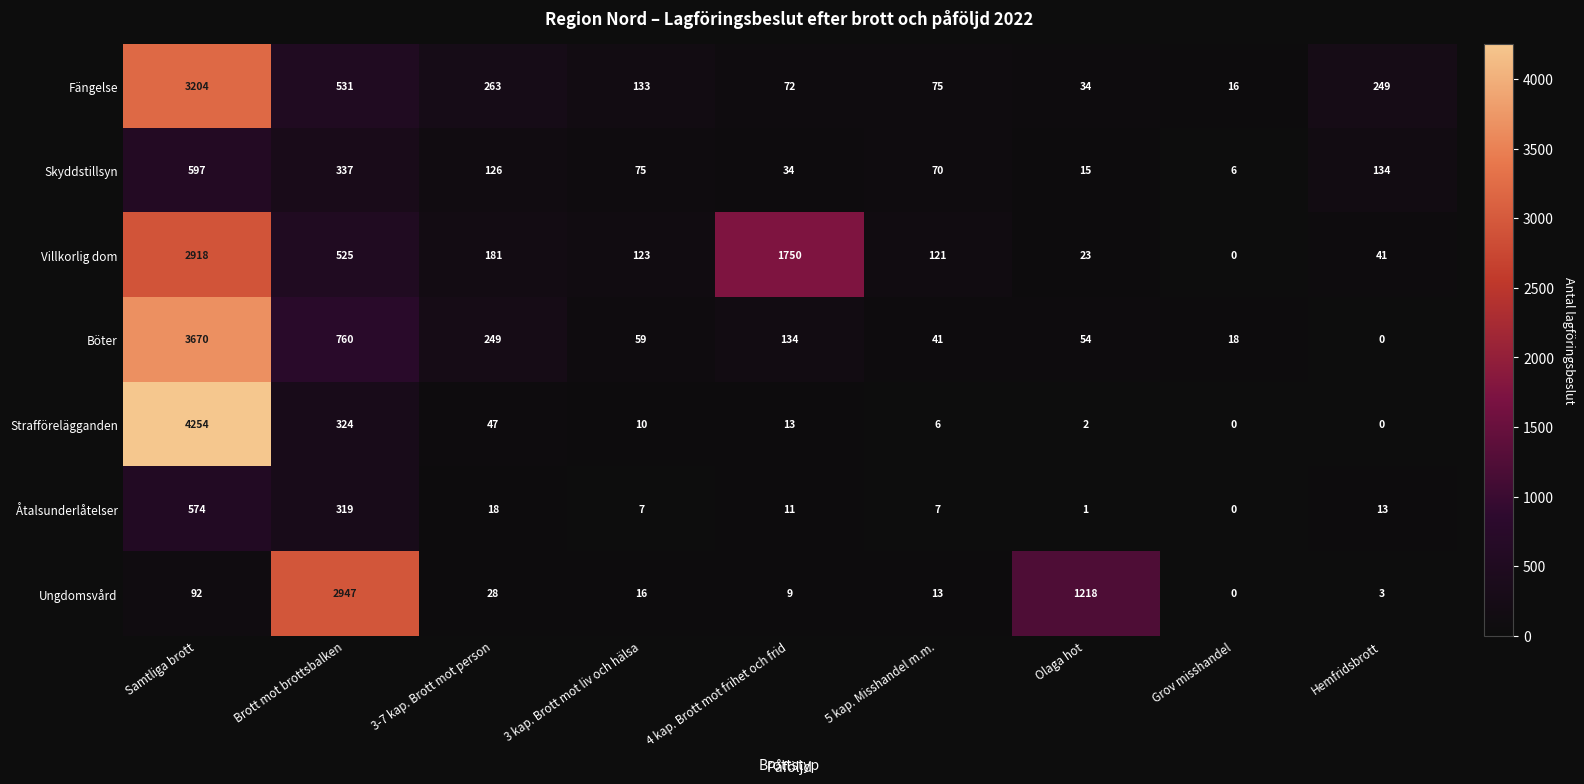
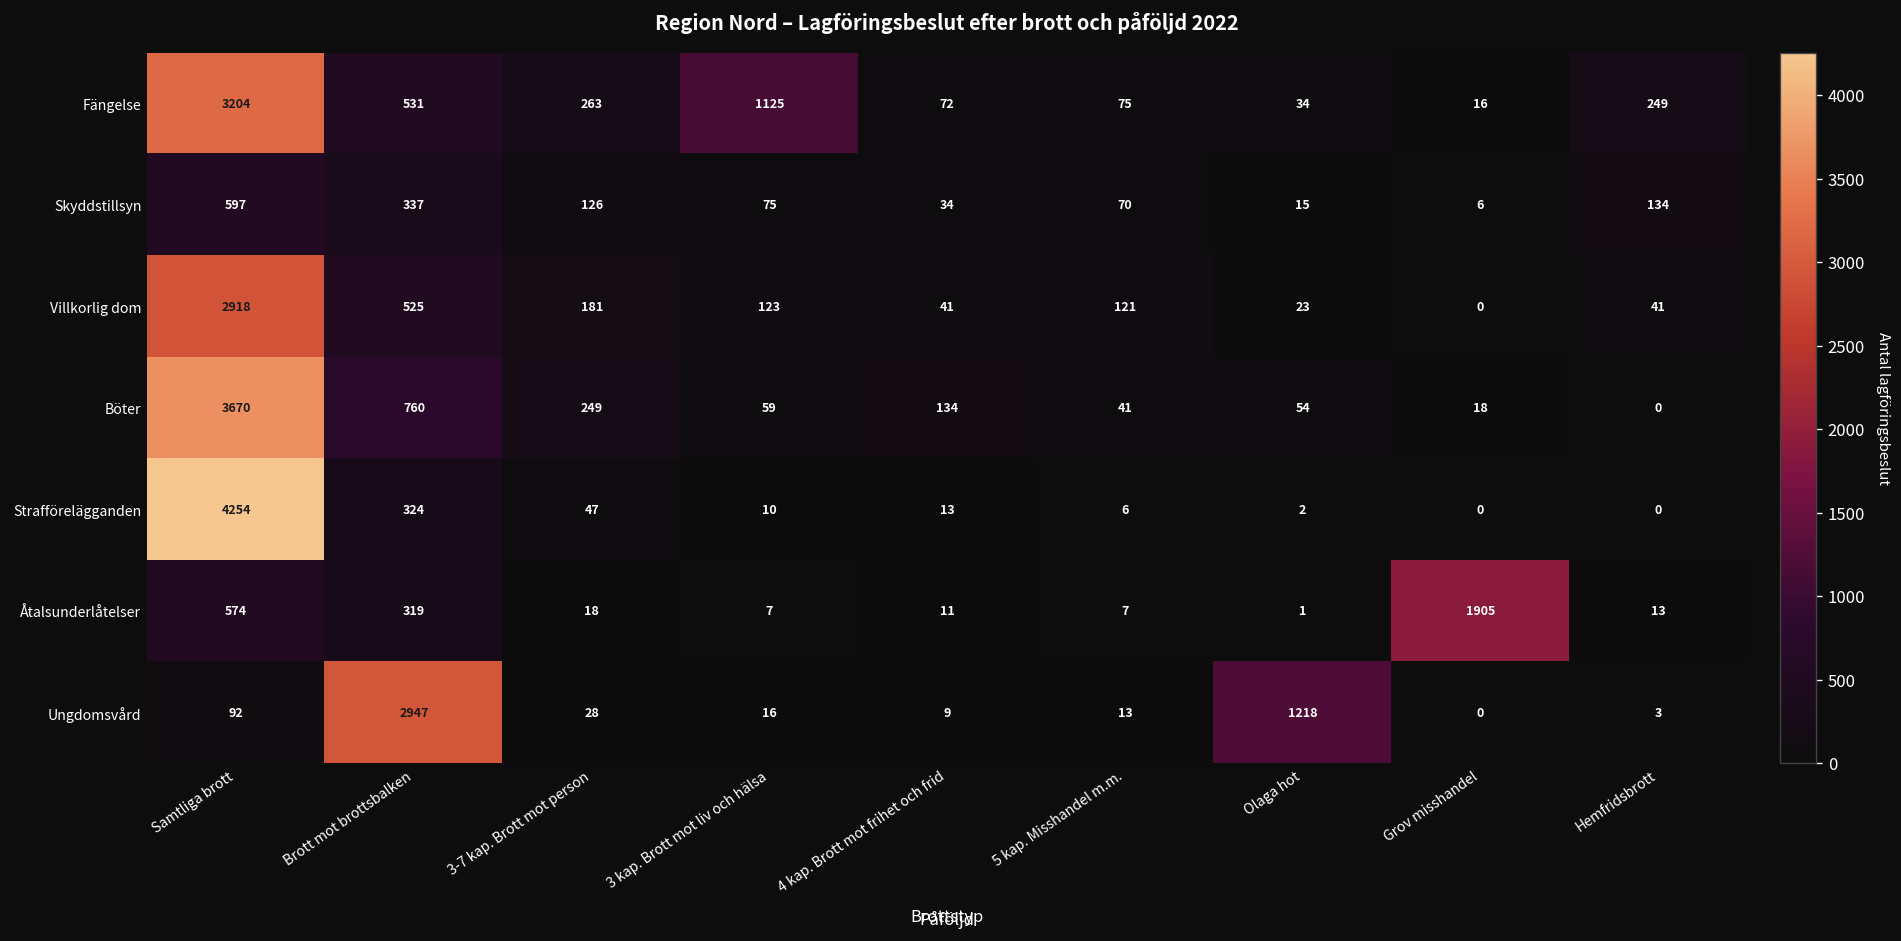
  {
    "Fängelse": {
      "Samtliga brott": 3204,
      "Brott mot brottsbalken": 531,
      "3-7 kap. Brott mot person": 263,
-     "3 kap. Brott mot liv och hälsa": 133,
+     "3 kap. Brott mot liv och hälsa": 1125,
      "4 kap. Brott mot frihet och frid": 72,
      "5 kap. Misshandel m.m.": 75,
      "Olaga hot": 34,
      "Grov misshandel": 16,
      "Hemfridsbrott": 249
    },
    "Skyddstillsyn": {
      "Samtliga brott": 597,
      "Brott mot brottsbalken": 337,
      "3-7 kap. Brott mot person": 126,
      "3 kap. Brott mot liv och hälsa": 75,
      "4 kap. Brott mot frihet och frid": 34,
      "5 kap. Misshandel m.m.": 70,
      "Olaga hot": 15,
      "Grov misshandel": 6,
      "Hemfridsbrott": 134
    },
    "Villkorlig dom": {
      "Samtliga brott": 2918,
      "Brott mot brottsbalken": 525,
      "3-7 kap. Brott mot person": 181,
      "3 kap. Brott mot liv och hälsa": 123,
-     "4 kap. Brott mot frihet och frid": 1750,
+     "4 kap. Brott mot frihet och frid": 41,
      "5 kap. Misshandel m.m.": 121,
      "Olaga hot": 23,
      "Grov misshandel": 0,
      "Hemfridsbrott": 41
    },
    "Böter": {
      "Samtliga brott": 3670,
      "Brott mot brottsbalken": 760,
      "3-7 kap. Brott mot person": 249,
      "3 kap. Brott mot liv och hälsa": 59,
      "4 kap. Brott mot frihet och frid": 134,
      "5 kap. Misshandel m.m.": 41,
      "Olaga hot": 54,
      "Grov misshandel": 18,
      "Hemfridsbrott": 0
    },
    "Strafförelägganden": {
      "Samtliga brott": 4254,
      "Brott mot brottsbalken": 324,
      "3-7 kap. Brott mot person": 47,
      "3 kap. Brott mot liv och hälsa": 10,
      "4 kap. Brott mot frihet och frid": 13,
      "5 kap. Misshandel m.m.": 6,
      "Olaga hot": 2,
      "Grov misshandel": 0,
      "Hemfridsbrott": 0
    },
    "Åtalsunderlåtelser": {
      "Samtliga brott": 574,
      "Brott mot brottsbalken": 319,
      "3-7 kap. Brott mot person": 18,
      "3 kap. Brott mot liv och hälsa": 7,
      "4 kap. Brott mot frihet och frid": 11,
      "5 kap. Misshandel m.m.": 7,
      "Olaga hot": 1,
-     "Grov misshandel": 0,
+     "Grov misshandel": 1905,
      "Hemfridsbrott": 13
    },
    "Ungdomsvård": {
      "Samtliga brott": 92,
      "Brott mot brottsbalken": 2947,
      "3-7 kap. Brott mot person": 28,
      "3 kap. Brott mot liv och hälsa": 16,
      "4 kap. Brott mot frihet och frid": 9,
      "5 kap. Misshandel m.m.": 13,
      "Olaga hot": 1218,
      "Grov misshandel": 0,
      "Hemfridsbrott": 3
    }
  }
